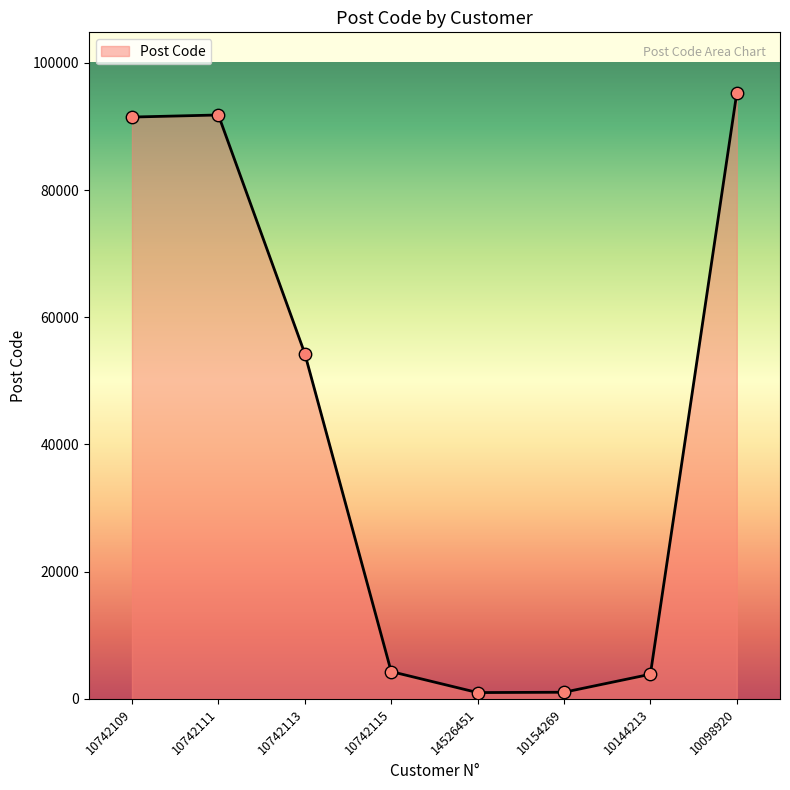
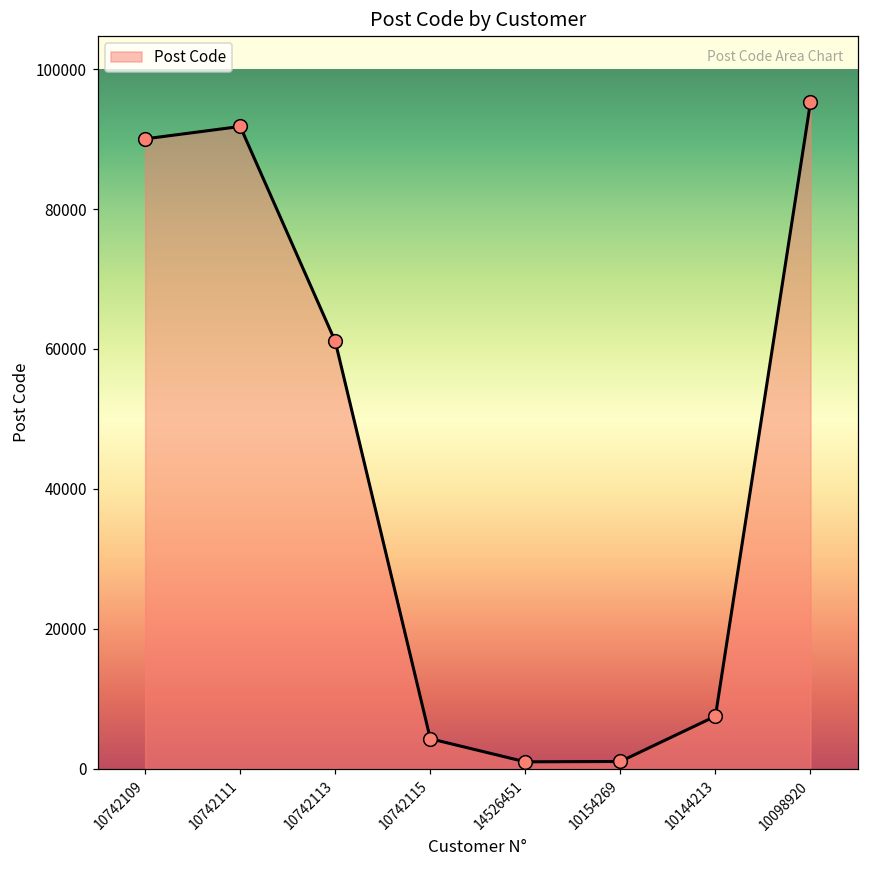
  {
-   "10742109": 91000,
+   "10742109": 90000,
    "10742111": 92000,
-   "10742113": 54000,
+   "10742113": 61000,
    "10742115": 4000,
    "14526451": 1000,
    "10154269": 1000,
-   "10144213": 4000,
+   "10144213": 8000,
    "10098920": 95000
  }
